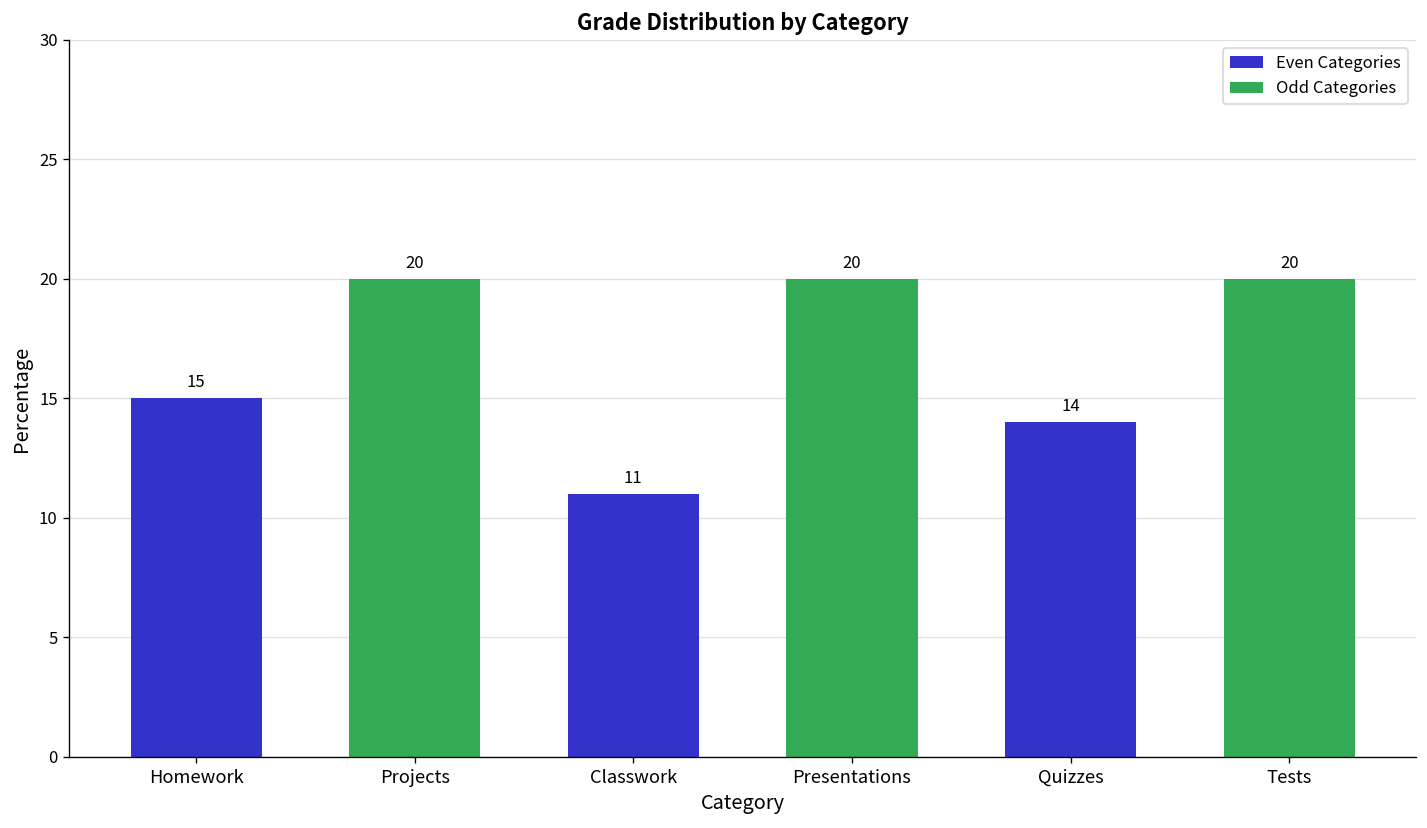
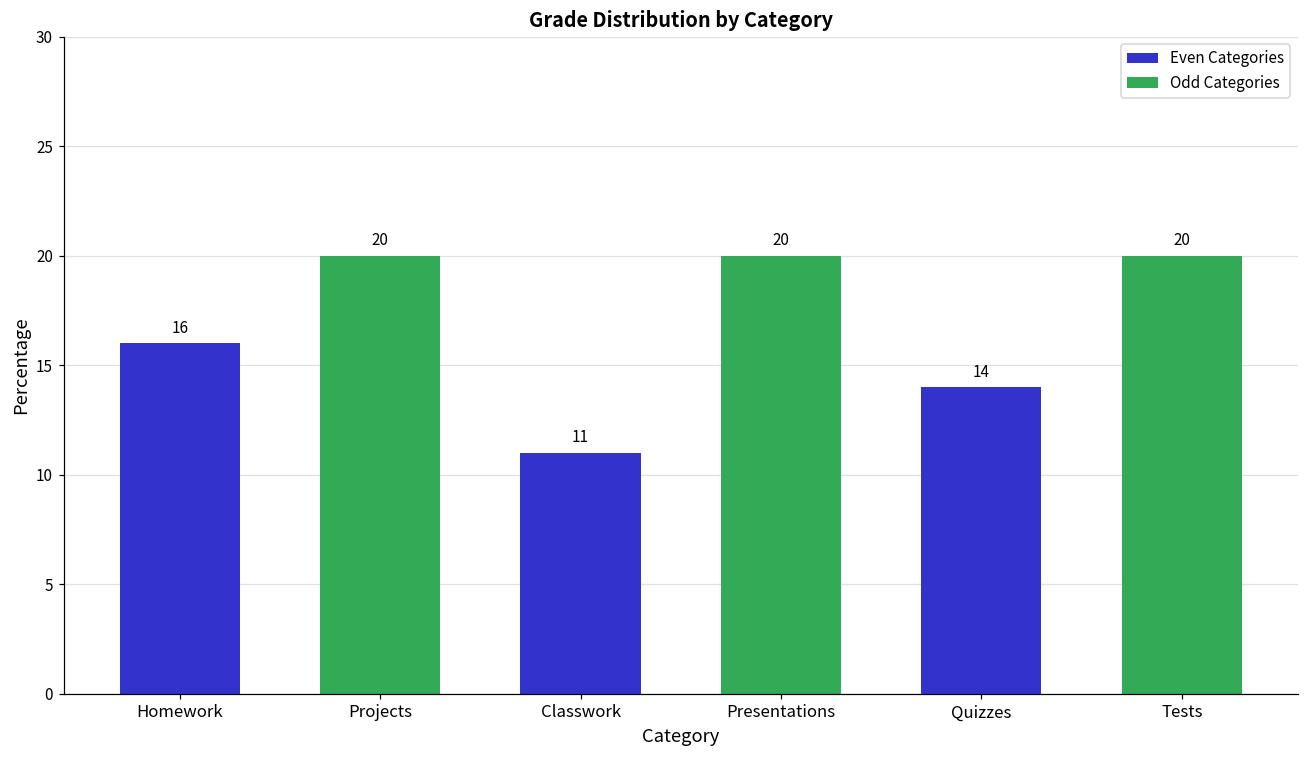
  {
-   "Homework": 15,
+   "Homework": 16,
    "Projects": 20,
    "Classwork": 11,
    "Presentations": 20,
    "Quizzes": 14,
    "Tests": 20
  }
